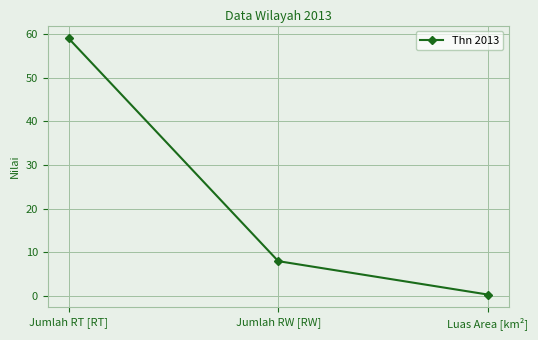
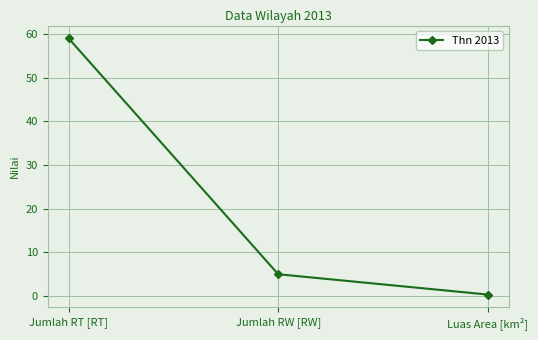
  {
    "Jumlah RT [RT]": 59,
-   "Jumlah RW [RW]": 8,
+   "Jumlah RW [RW]": 5,
    "Luas Area [km²]": 0
  }
